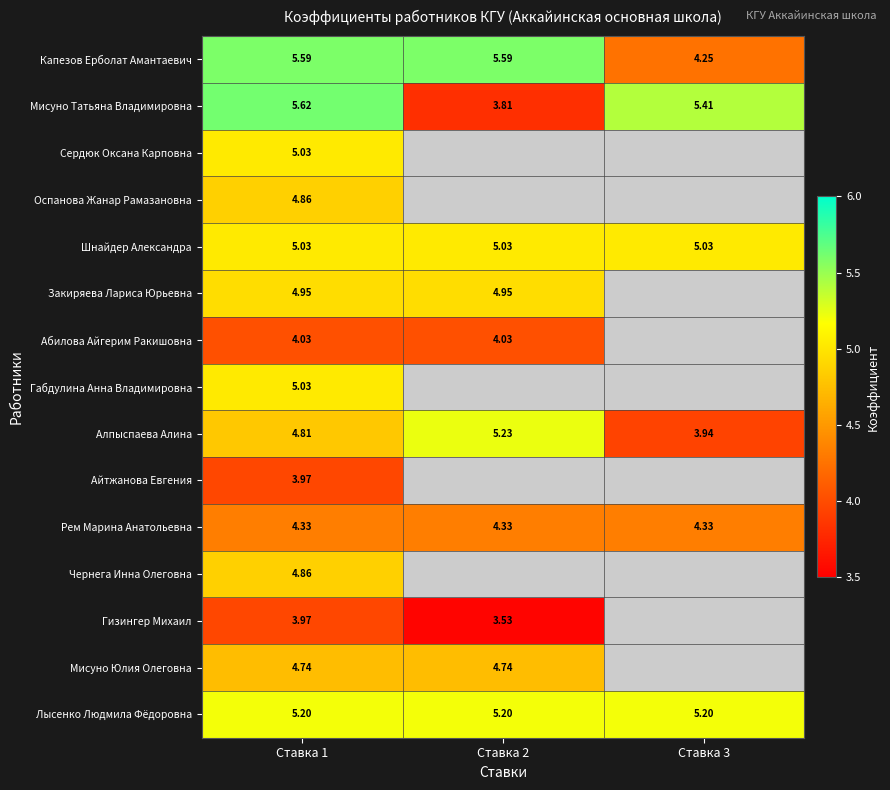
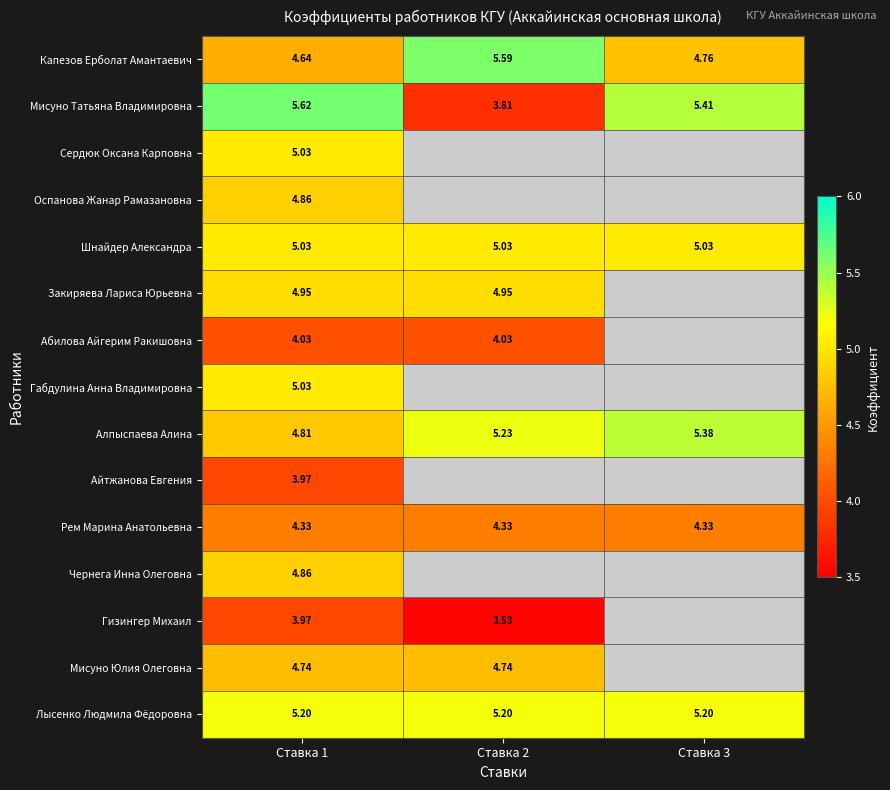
  {
    "Капезов Ерболат Амантаевич": {
-     "Ставка 1": 5.59,
+     "Ставка 1": 4.64,
      "Ставка 2": 5.59,
-     "Ставка 3": 4.25
+     "Ставка 3": 4.76
    },
    "Мисуно Татьяна Владимировна": {
      "Ставка 1": 5.62,
      "Ставка 2": 3.81,
      "Ставка 3": 5.41
    },
    "Сердюк Оксана Карповна": {
      "Ставка 1": 5.03
    },
    "Оспанова Жанар Рамазановна": {
      "Ставка 1": 4.86
    },
    "Шнайдер Александра": {
      "Ставка 1": 5.03,
      "Ставка 2": 5.03,
      "Ставка 3": 5.03
    },
    "Закиряева Лариса Юрьевна": {
      "Ставка 1": 4.95,
      "Ставка 2": 4.95
    },
    "Абилова Айгерим Ракишовна": {
      "Ставка 1": 4.03,
      "Ставка 2": 4.03
    },
    "Габдулина Анна Владимировна": {
      "Ставка 1": 5.03
    },
    "Алпыспаева Алина": {
      "Ставка 1": 4.81,
      "Ставка 2": 5.23,
-     "Ставка 3": 3.94
+     "Ставка 3": 5.38
    },
    "Айтжанова Евгения": {
      "Ставка 1": 3.97
    },
    "Рем Марина Анатольевна": {
      "Ставка 1": 4.33,
      "Ставка 2": 4.33,
      "Ставка 3": 4.33
    },
    "Чернега Инна Олеговна": {
      "Ставка 1": 4.86
    },
    "Гизингер Михаил": {
      "Ставка 1": 3.97,
      "Ставка 2": 3.53
    },
    "Мисуно Юлия Олеговна": {
      "Ставка 1": 4.74,
      "Ставка 2": 4.74
    },
    "Лысенко Людмила Фёдоровна": {
      "Ставка 1": 5.20,
      "Ставка 2": 5.20,
      "Ставка 3": 5.20
    }
  }
